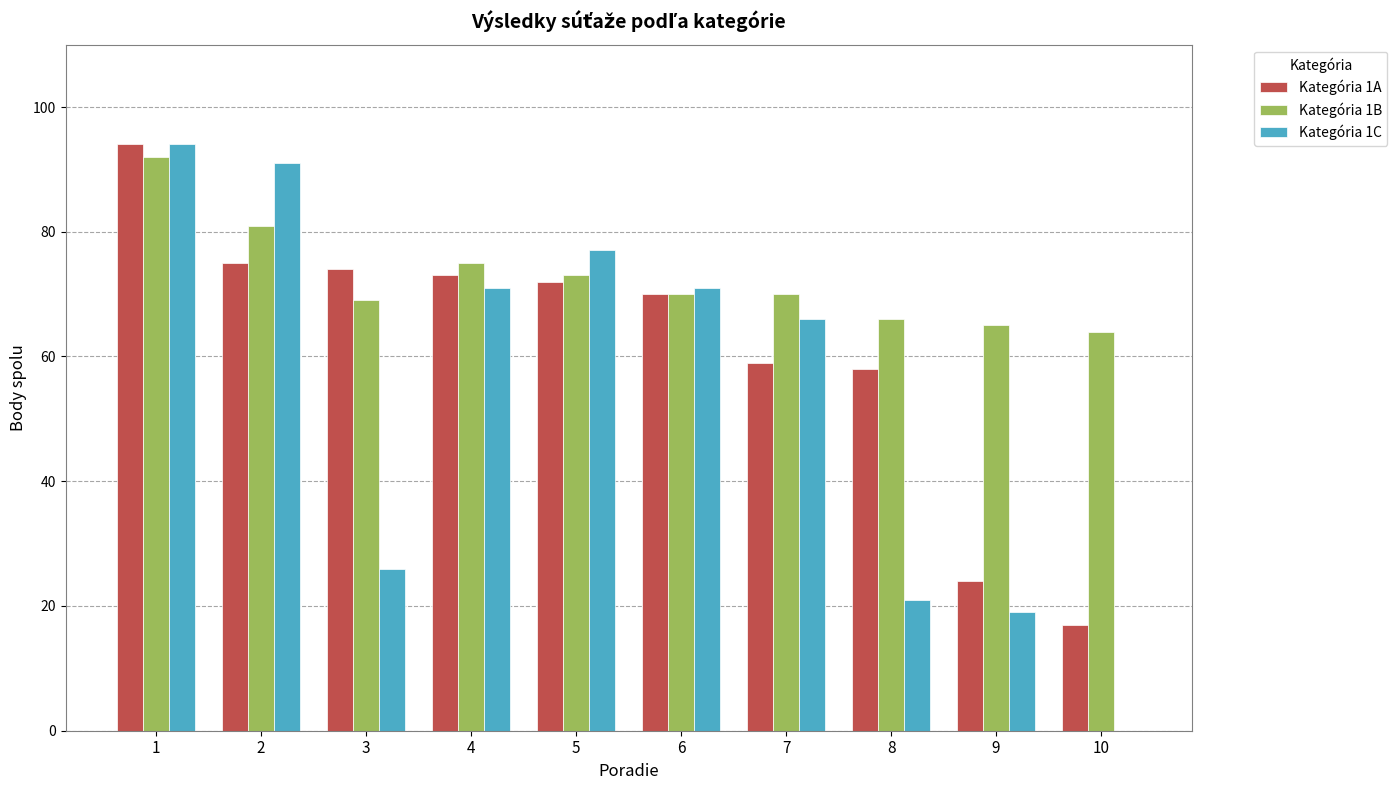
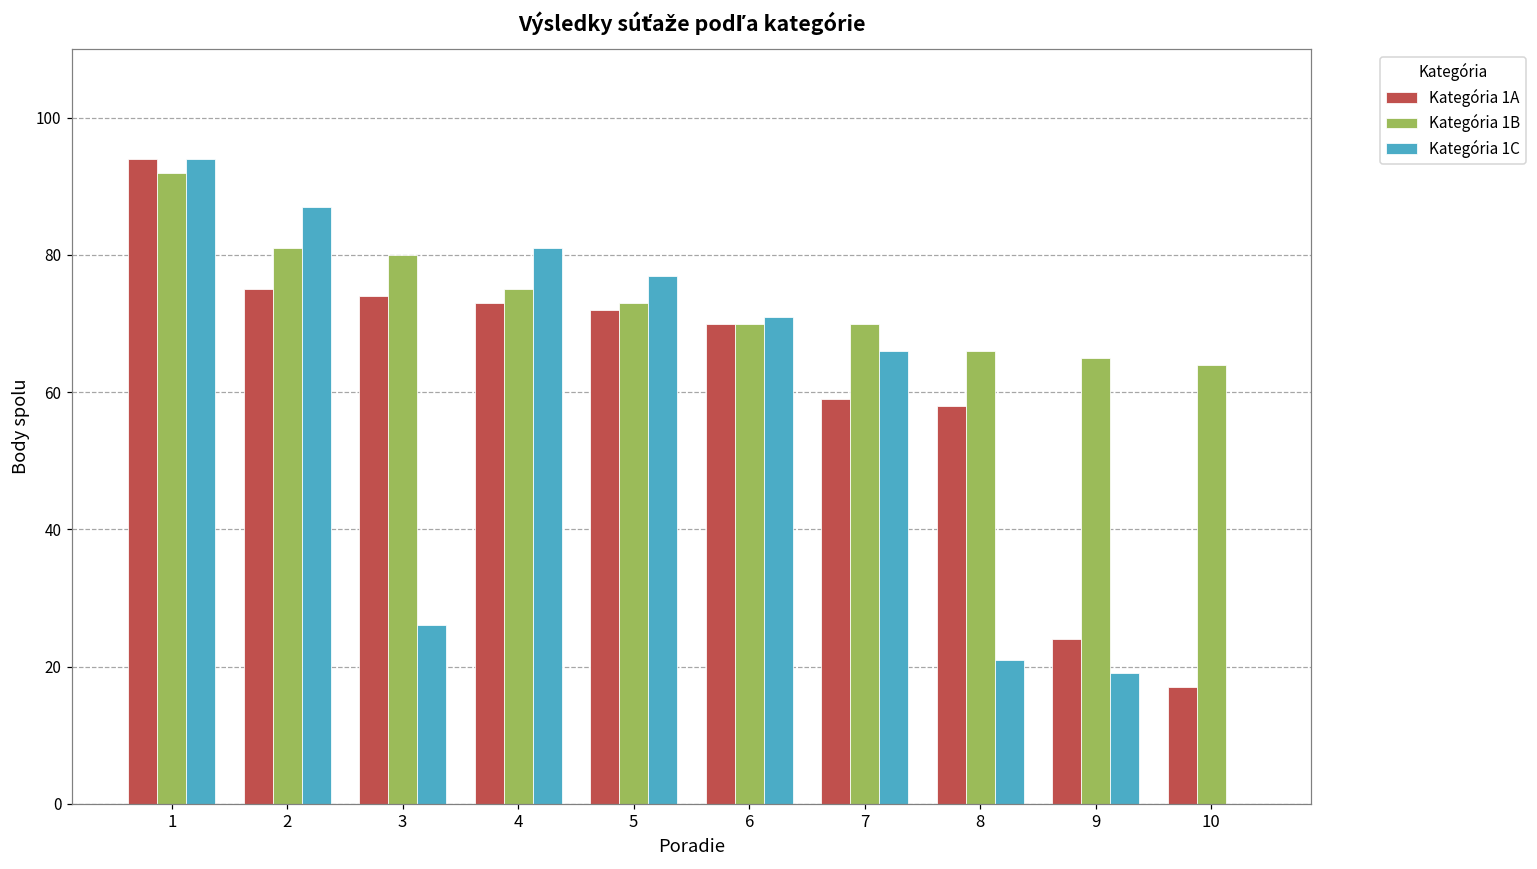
  {
    "Kategória 1A": {
      "1": 94,
      "2": 75,
      "3": 74,
      "4": 73,
      "5": 72,
      "6": 70,
      "7": 59,
      "8": 58,
      "9": 24,
      "10": 17
    },
    "Kategória 1B": {
      "1": 92,
      "2": 81,
-     "3": 69,
+     "3": 80,
      "4": 75,
      "5": 73,
      "6": 70,
      "7": 70,
      "8": 66,
      "9": 65,
      "10": 64
    },
    "Kategória 1C": {
      "1": 94,
-     "2": 91,
+     "2": 87,
      "3": 26,
-     "4": 71,
+     "4": 81,
      "5": 77,
      "6": 71,
      "7": 66,
      "8": 21,
      "9": 19,
      "10": 0
    }
  }
